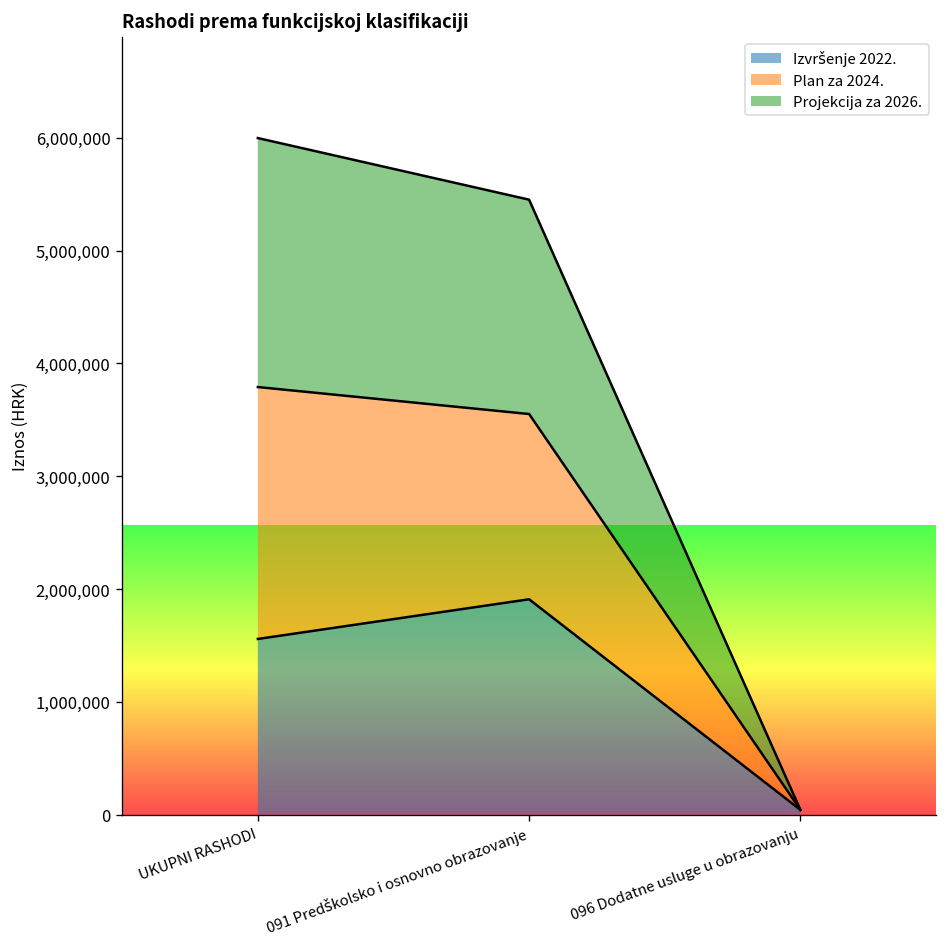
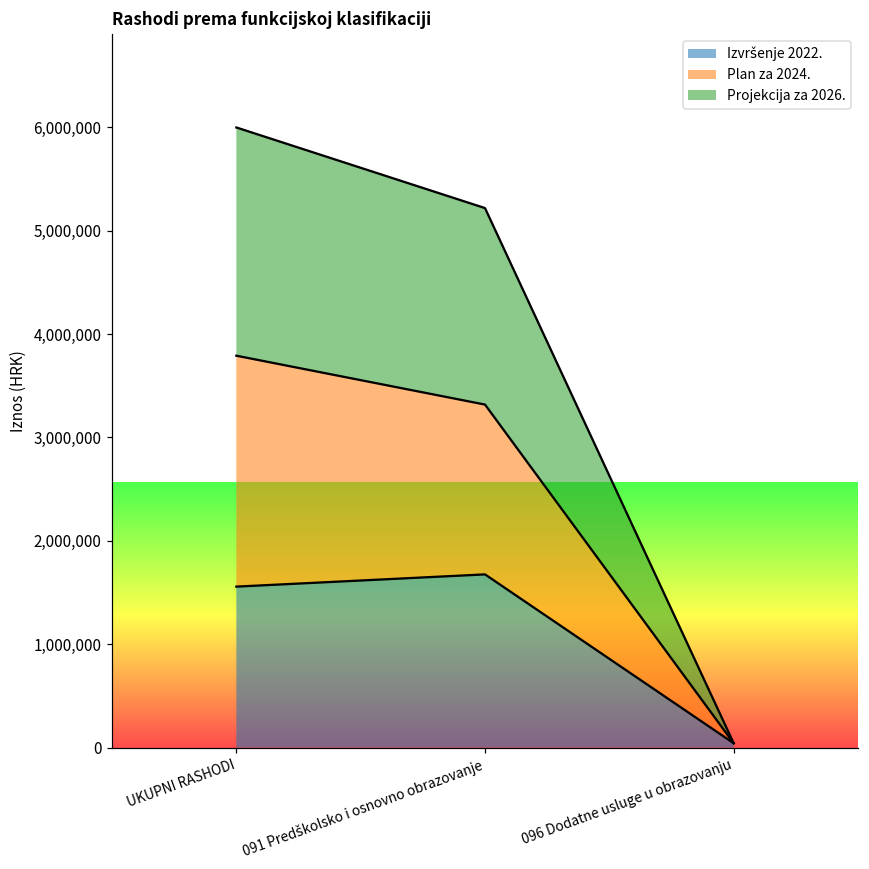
  {
    "Izvršenje 2022.": {
      "UKUPNI RASHODI": "1,600,000",
-     "091 Predškolsko i osnovno obrazovanje": "1,900,000"
+     "091 Predškolsko i osnovno obrazovanje": "1,700,000"
    },
    "Plan za 2024.": {
      "UKUPNI RASHODI": "2,200,000",
      "091 Predškolsko i osnovno obrazovanje": "1,600,000"
    },
    "Projekcija za 2026.": {
      "UKUPNI RASHODI": "2,200,000",
      "091 Predškolsko i osnovno obrazovanje": "1,900,000"
    }
  }
